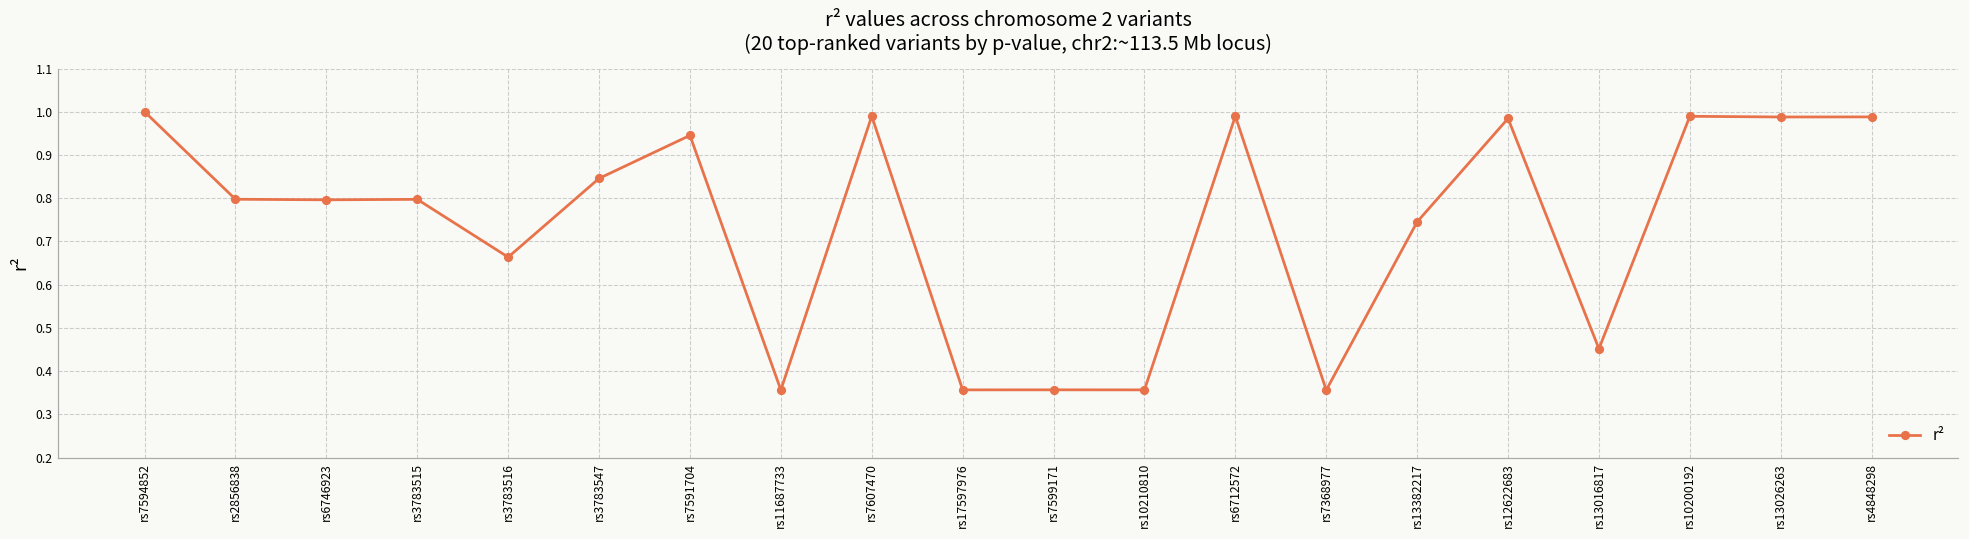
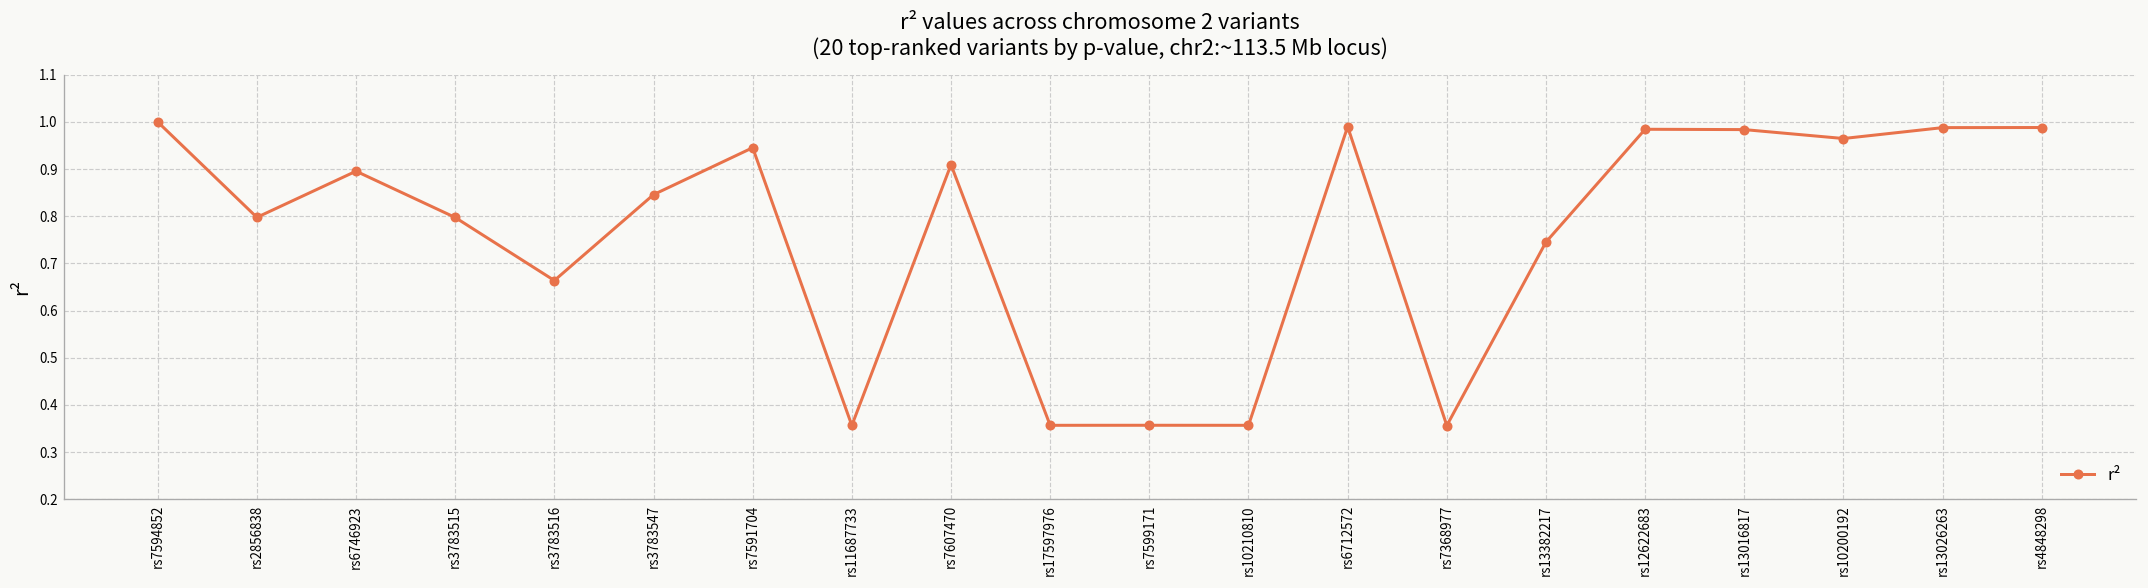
  {
    "rs7594852": 1.00,
    "rs2856838": 0.80,
-   "rs6746923": 0.80,
+   "rs6746923": 0.90,
    "rs3783515": 0.80,
    "rs3783516": 0.66,
    "rs3783547": 0.85,
    "rs7591704": 0.95,
    "rs11687733": 0.36,
-   "rs7607470": 0.99,
+   "rs7607470": 0.91,
    "rs17597976": 0.36,
    "rs7599171": 0.36,
    "rs10210810": 0.36,
    "rs6712572": 0.99,
    "rs7368977": 0.36,
    "rs13382217": 0.75,
    "rs12622683": 0.98,
-   "rs13016817": 0.45,
-   "rs10200192": 0.99,
+   "rs13016817": 0.98,
+   "rs10200192": 0.96,
    "rs13026263": 0.99,
    "rs4848298": 0.99
  }
